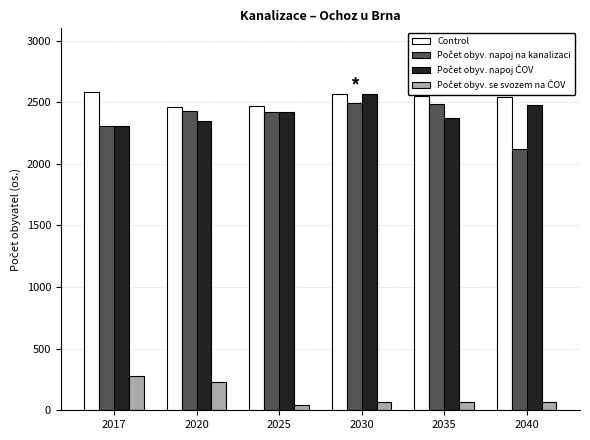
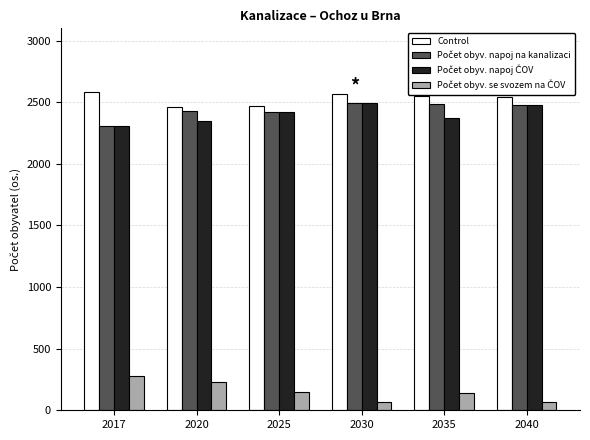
  {
    "Control": {
      "2017": 2580,
      "2020": 2460,
      "2025": 2470,
      "2030": 2560,
      "2035": 2550,
      "2040": 2540
    },
    "Počet obyv. napoj na kanalizaci": {
      "2017": 2310,
      "2020": 2430,
      "2025": 2420,
      "2030": 2500,
      "2035": 2490,
-     "2040": 2120
+     "2040": 2480
    },
    "Počet obyv. napoj ČOV": {
      "2017": 2310,
      "2020": 2350,
      "2025": 2420,
-     "2030": 2560,
+     "2030": 2500,
      "2035": 2370,
      "2040": 2480
    },
    "Počet obyv. se svozem na ČOV": {
      "2017": 280,
      "2020": 230,
-     "2025": 40,
+     "2025": 150,
      "2030": 70,
-     "2035": 70,
+     "2035": 140,
      "2040": 70
    }
  }
